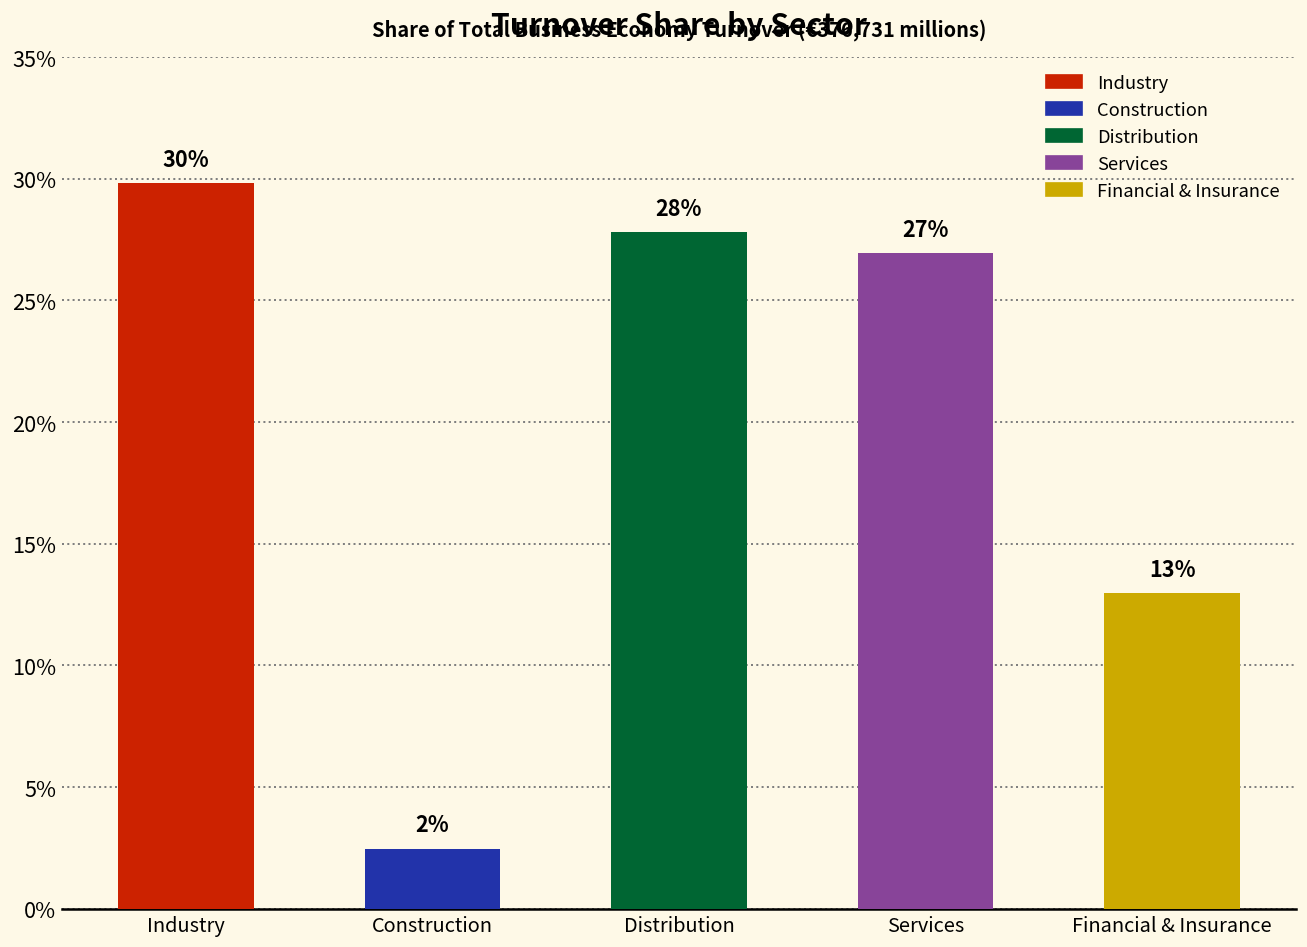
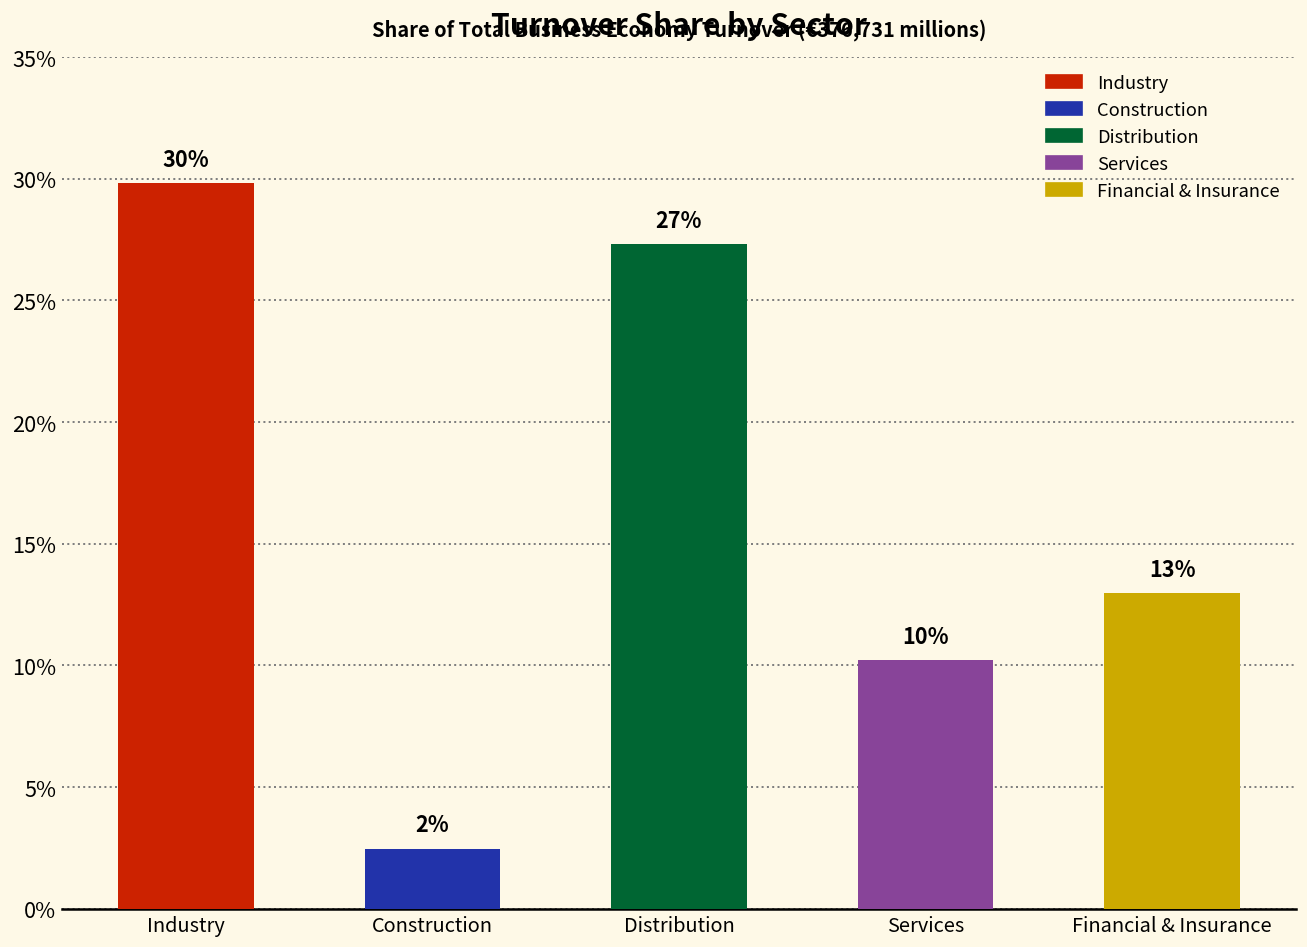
  {
    "Industry": "30%",
    "Construction": "2%",
-   "Distribution": "28%",
-   "Services": "27%",
+   "Distribution": "27%",
+   "Services": "10%",
    "Financial & Insurance": "13%"
  }
